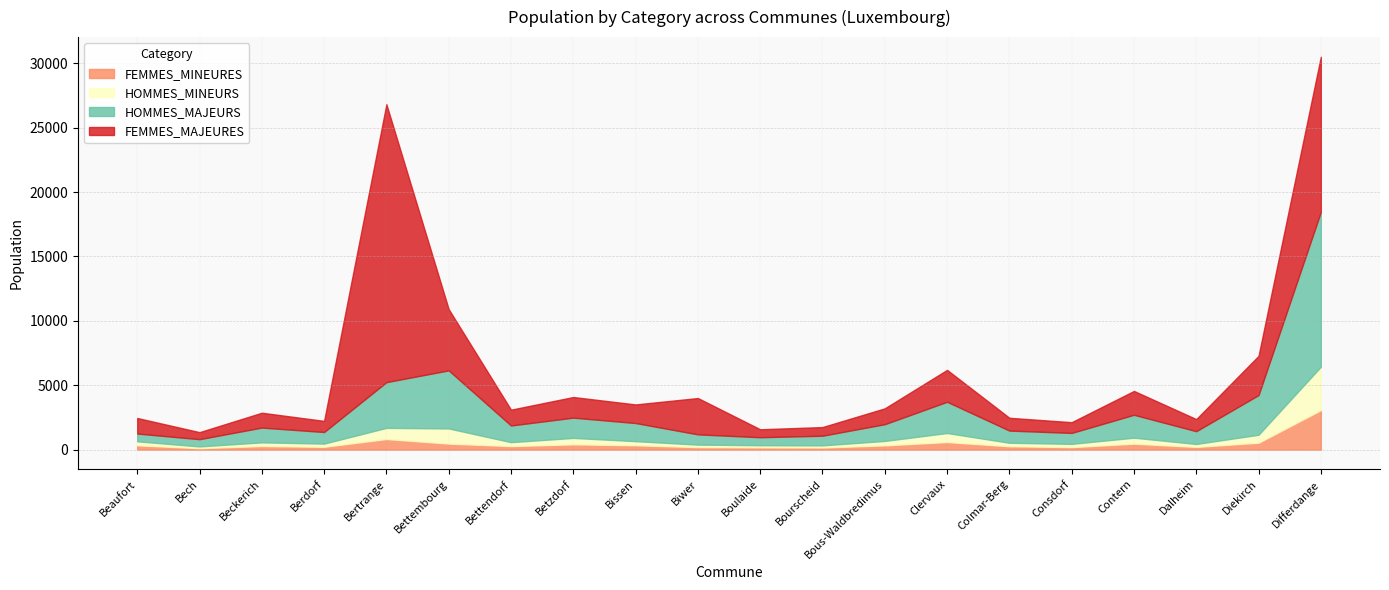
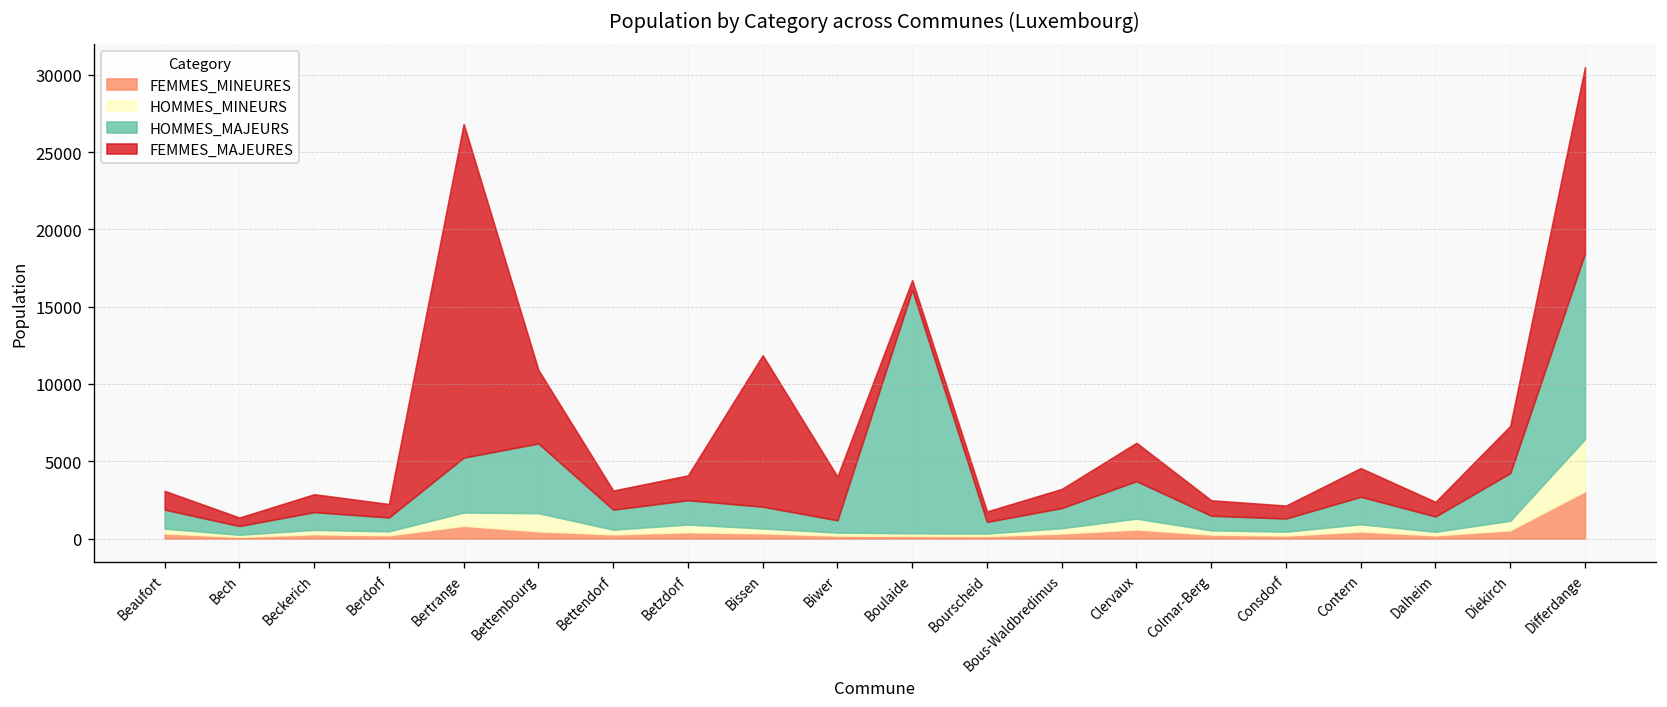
  {
    "FEMMES_MINEURES": {
      "Beaufort": 300,
      "Beckerich": 300,
      "Berdorf": 200,
      "Bertrange": 800,
      "Bettembourg": 500,
      "Bettendorf": 300,
      "Betzdorf": 400,
      "Bissen": 300,
      "Bous-Waldbredimus": 300,
      "Clervaux": 600,
      "Colmar-Berg": 300,
      "Contern": 500,
      "Dalheim": 200,
      "Diekirch": 500,
      "Differdange": 3100
    },
    "HOMMES_MINEURS": {
      "Beaufort": 300,
      "Beckerich": 300,
      "Berdorf": 200,
      "Bertrange": 900,
      "Bettembourg": 1200,
      "Bettendorf": 300,
      "Betzdorf": 500,
      "Bissen": 300,
      "Bous-Waldbredimus": 300,
      "Clervaux": 700,
      "Colmar-Berg": 300,
      "Consdorf": 300,
      "Contern": 500,
      "Dalheim": 200,
      "Diekirch": 600,
      "Differdange": 3400
    },
    "HOMMES_MAJEURS": {
-     "Beaufort": 600,
+     "Beaufort": 1200,
      "Bech": 600,
      "Beckerich": 1100,
      "Berdorf": 900,
      "Bertrange": 3600,
      "Bettembourg": 4500,
      "Bettendorf": 1300,
      "Betzdorf": 1600,
      "Bissen": 1400,
      "Biwer": 800,
-     "Boulaide": 600,
+     "Boulaide": 15800,
      "Bourscheid": 800,
      "Bous-Waldbredimus": 1300,
      "Clervaux": 2400,
      "Colmar-Berg": 900,
      "Consdorf": 900,
      "Contern": 1800,
      "Dalheim": 1000,
      "Diekirch": 3100,
      "Differdange": 12000
    },
    "FEMMES_MAJEURES": {
      "Beaufort": 1200,
      "Bech": 500,
      "Beckerich": 1200,
      "Berdorf": 900,
      "Bertrange": 21600,
      "Bettembourg": 4800,
      "Bettendorf": 1200,
      "Betzdorf": 1600,
-     "Bissen": 1400,
+     "Bissen": 9800,
      "Biwer": 2800,
      "Boulaide": 600,
      "Bourscheid": 700,
      "Bous-Waldbredimus": 1200,
      "Clervaux": 2500,
      "Colmar-Berg": 1000,
      "Consdorf": 800,
      "Contern": 1900,
      "Dalheim": 900,
      "Diekirch": 3000,
      "Differdange": 12000
    }
  }
